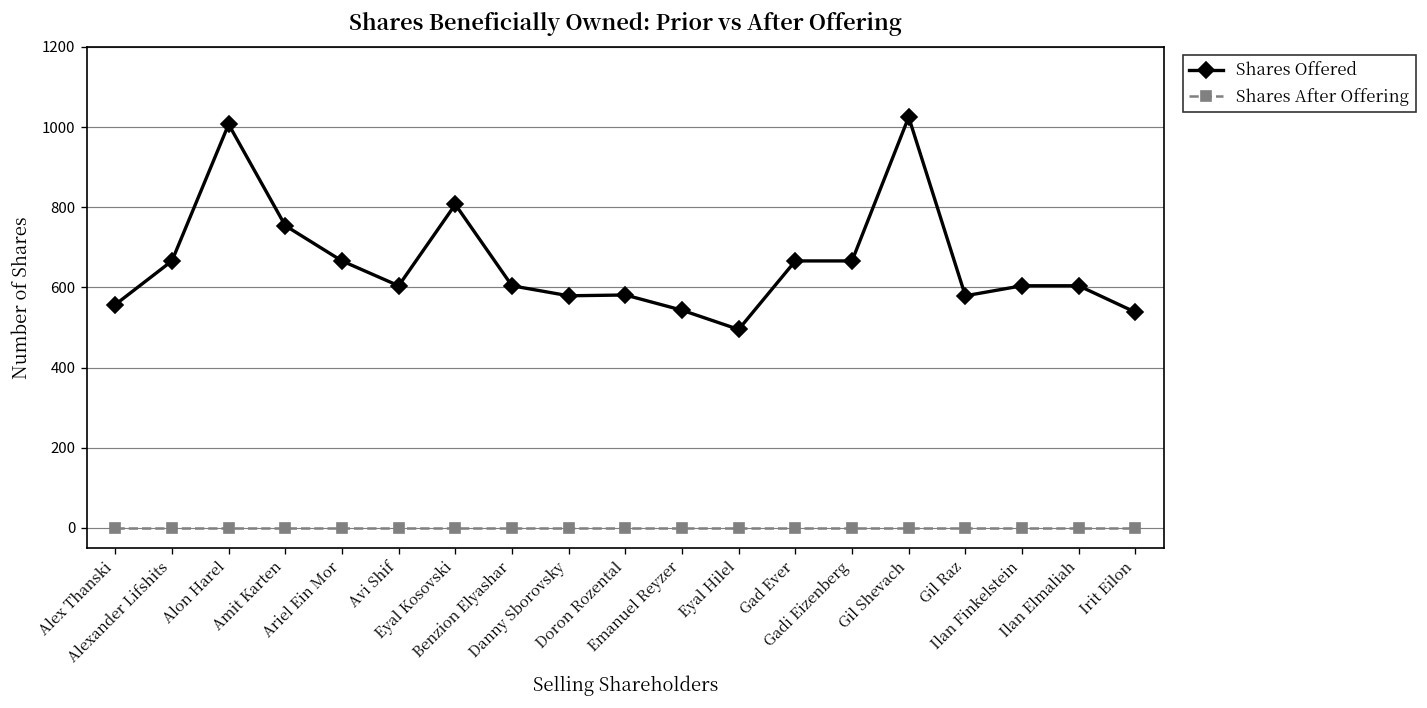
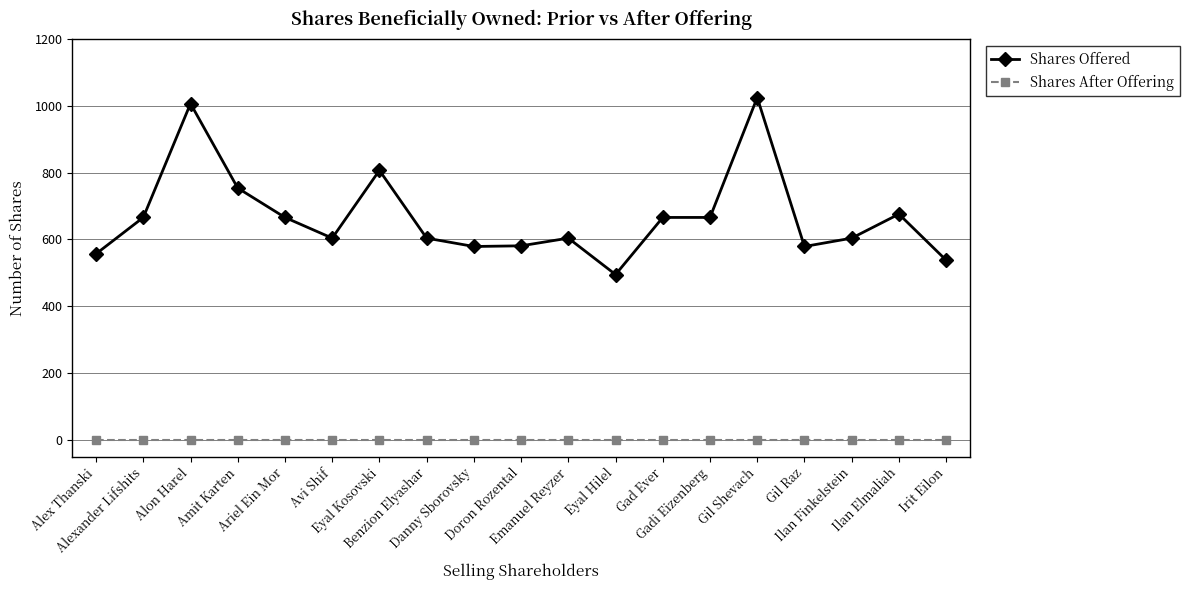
  {
    "Shares Offered": {
      "Alex Thanski": 560,
      "Alexander Lifshits": 670,
      "Alon Harel": 1010,
      "Amit Karten": 750,
      "Ariel Ein Mor": 670,
      "Avi Shif": 600,
      "Eyal Kosovski": 810,
      "Benzion Elyashar": 600,
      "Danny Sborovsky": 580,
      "Doron Rozental": 580,
-     "Emanuel Reyzer": 540,
+     "Emanuel Reyzer": 600,
      "Eyal Hilel": 500,
      "Gad Ever": 670,
      "Gadi Eizenberg": 670,
      "Gil Shevach": 1030,
      "Gil Raz": 580,
      "Ilan Finkelstein": 600,
-     "Ilan Elmaliah": 600,
+     "Ilan Elmaliah": 680,
      "Irit Eilon": 540
    },
    "Shares After Offering": {
      "Alex Thanski": 0,
      "Alexander Lifshits": 0,
      "Alon Harel": 0,
      "Amit Karten": 0,
      "Ariel Ein Mor": 0,
      "Avi Shif": 0,
      "Eyal Kosovski": 0,
      "Benzion Elyashar": 0,
      "Danny Sborovsky": 0,
      "Doron Rozental": 0,
      "Emanuel Reyzer": 0,
      "Eyal Hilel": 0,
      "Gad Ever": 0,
      "Gadi Eizenberg": 0,
      "Gil Shevach": 0,
      "Gil Raz": 0,
      "Ilan Finkelstein": 0,
      "Ilan Elmaliah": 0,
      "Irit Eilon": 0
    }
  }
